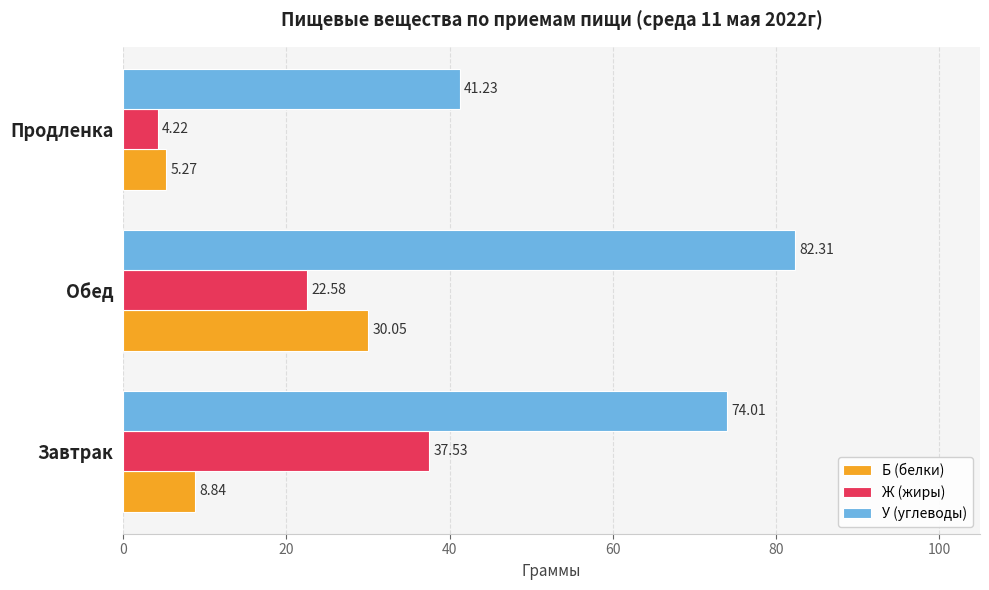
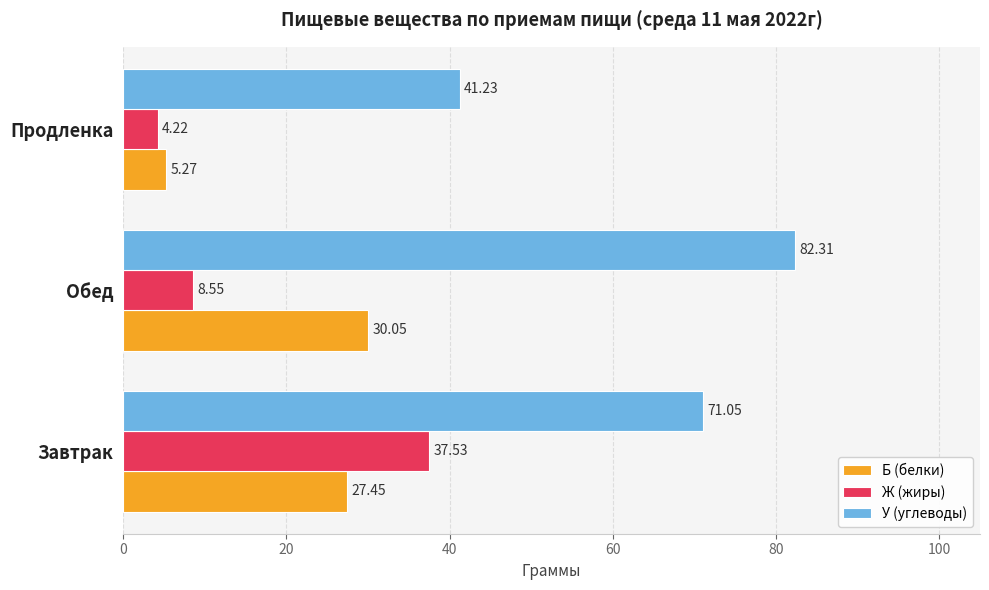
  {
    "Б (белки)": {
      "Продленка": 5.27,
      "Обед": 30.05,
-     "Завтрак": 8.84
+     "Завтрак": 27.45
    },
    "Ж (жиры)": {
      "Продленка": 4.22,
-     "Обед": 22.58,
+     "Обед": 8.55,
      "Завтрак": 37.53
    },
    "У (углеводы)": {
      "Продленка": 41.23,
      "Обед": 82.31,
-     "Завтрак": 74.01
+     "Завтрак": 71.05
    }
  }
